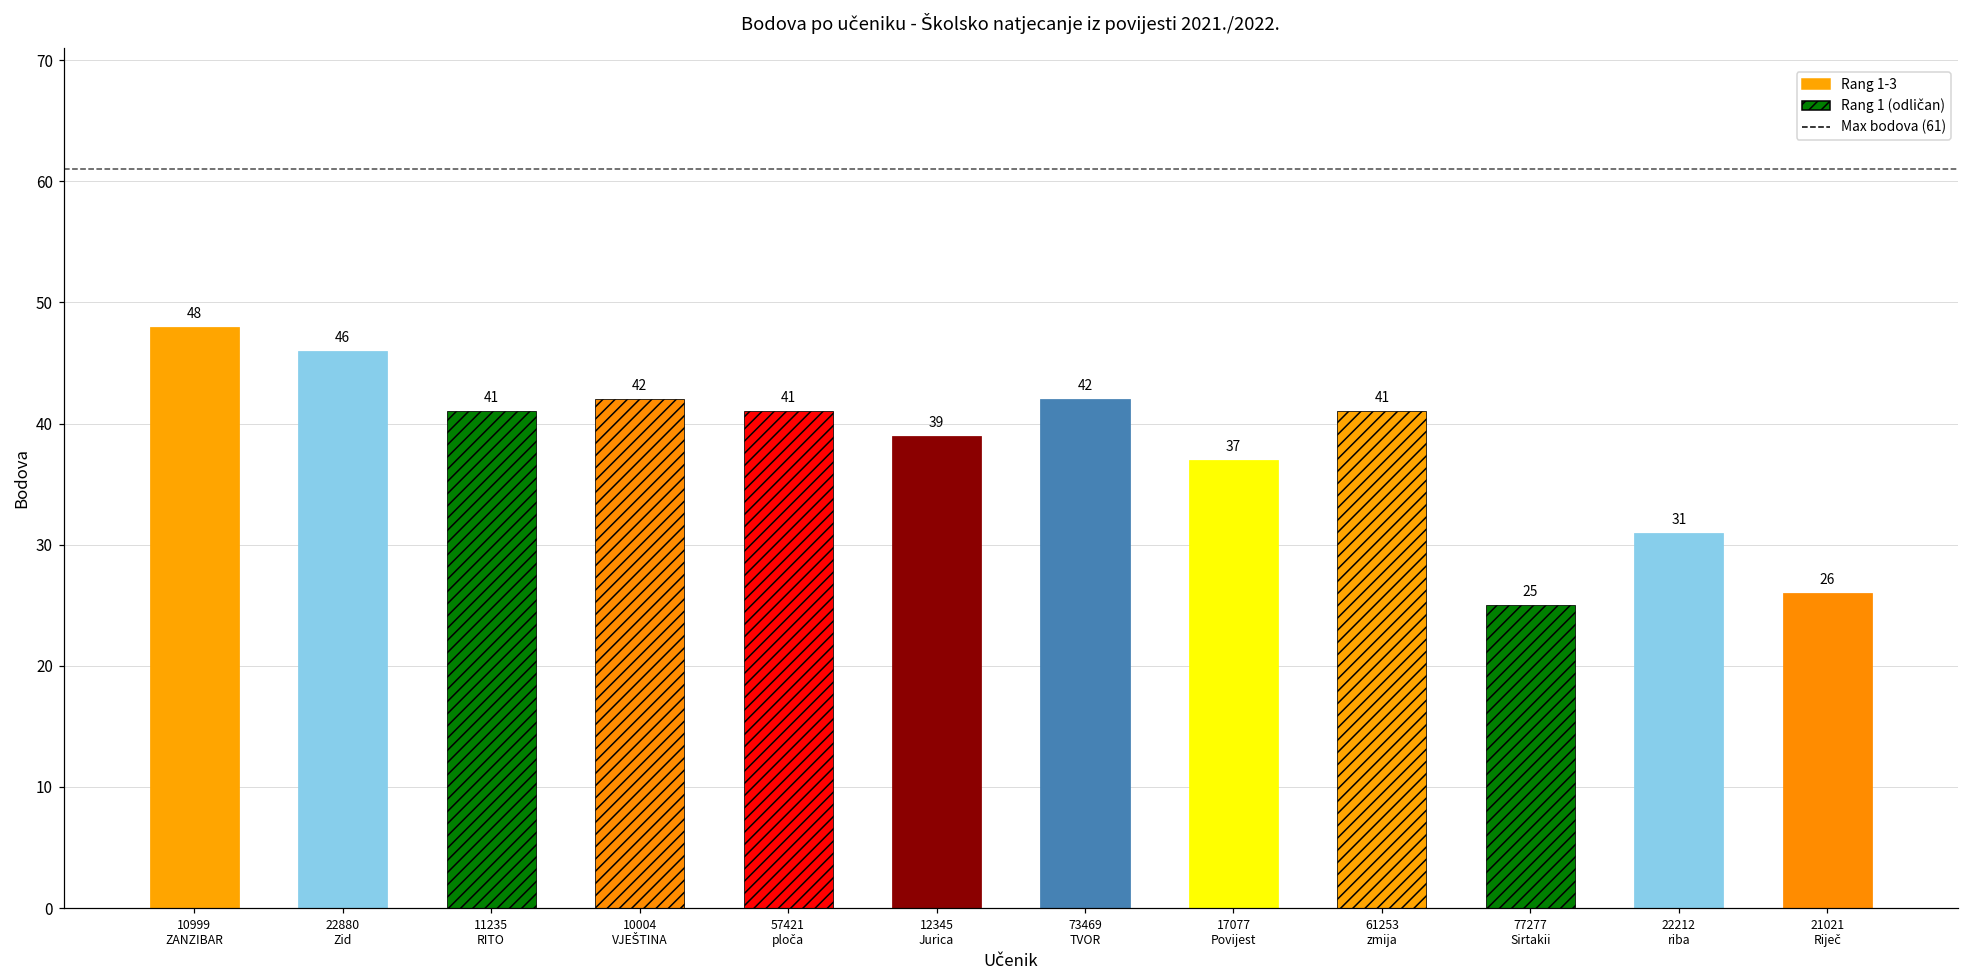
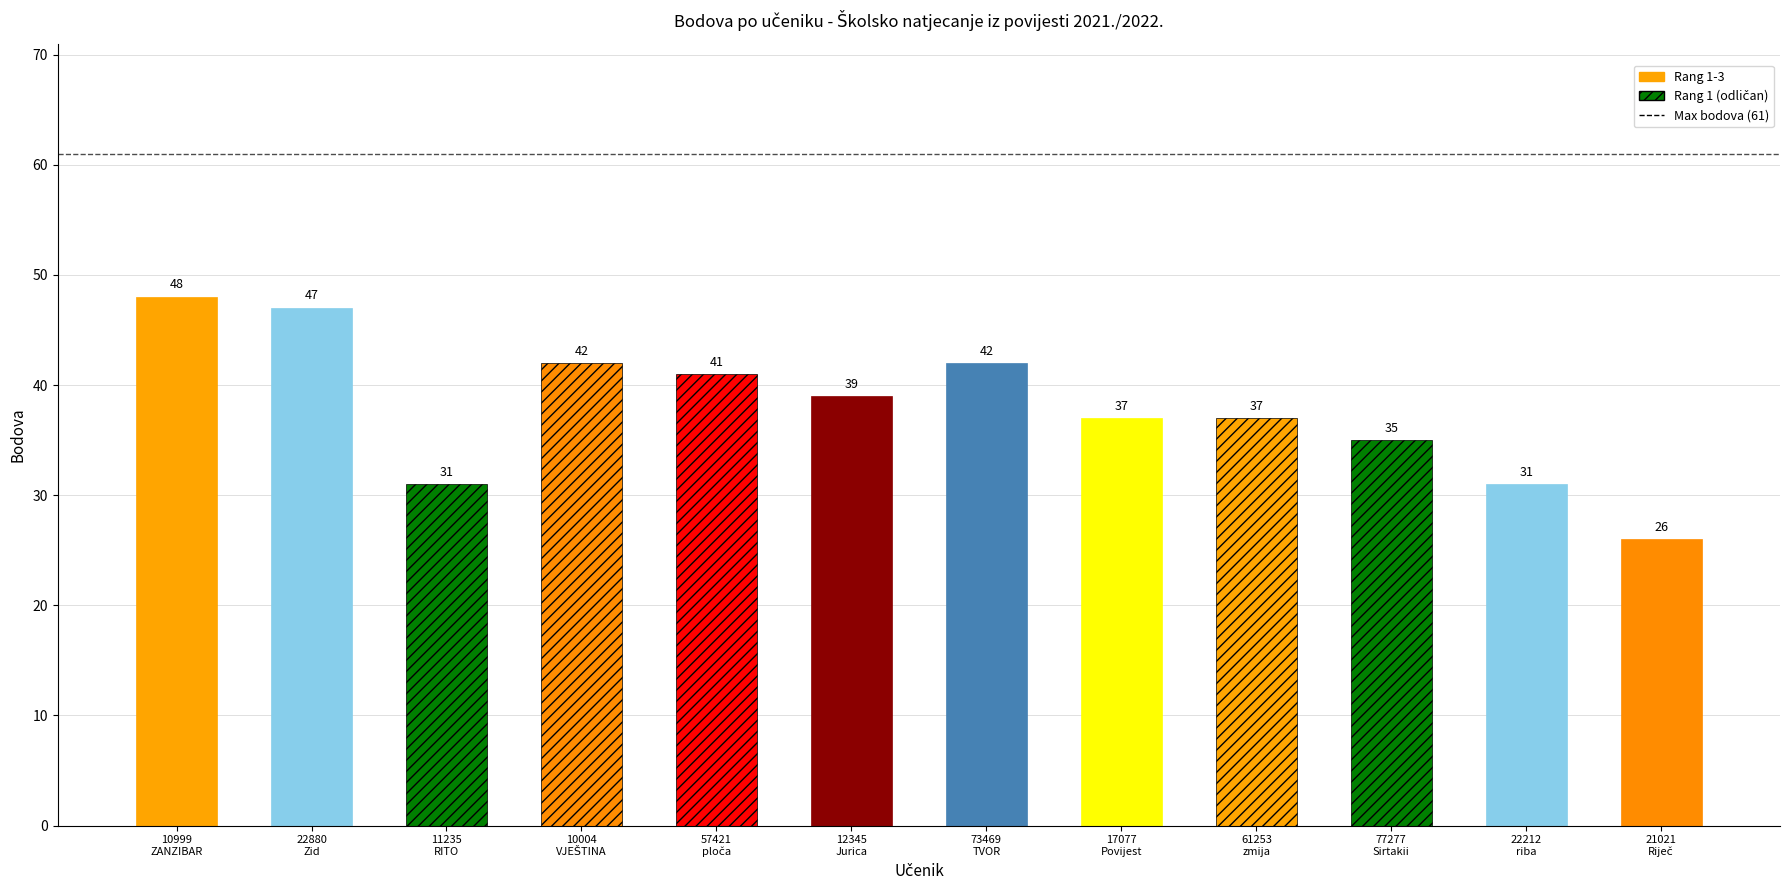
  {
    "10999 ZANZIBAR": 48,
-   "22880 Zid": 46,
-   "11235 RITO": 41,
+   "22880 Zid": 47,
+   "11235 RITO": 31,
    "10004 VJEŠTINA": 42,
    "57421 ploča": 41,
    "12345 Jurica": 39,
    "73469 TVOR": 42,
    "17077 Povijest": 37,
-   "61253 zmija": 41,
-   "77277 Sirtakii": 25,
+   "61253 zmija": 37,
+   "77277 Sirtakii": 35,
    "22212 riba": 31,
    "21021 Riječ": 26
  }
